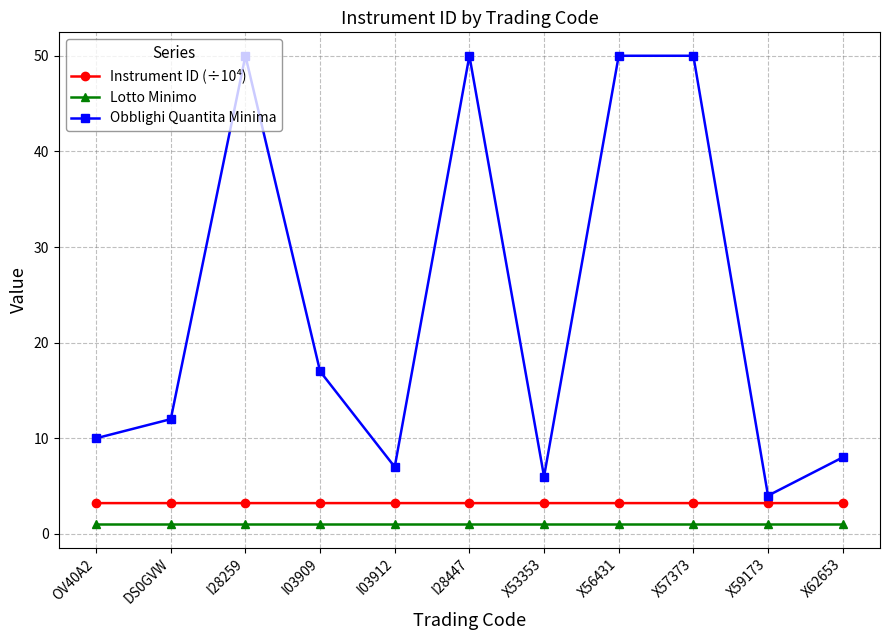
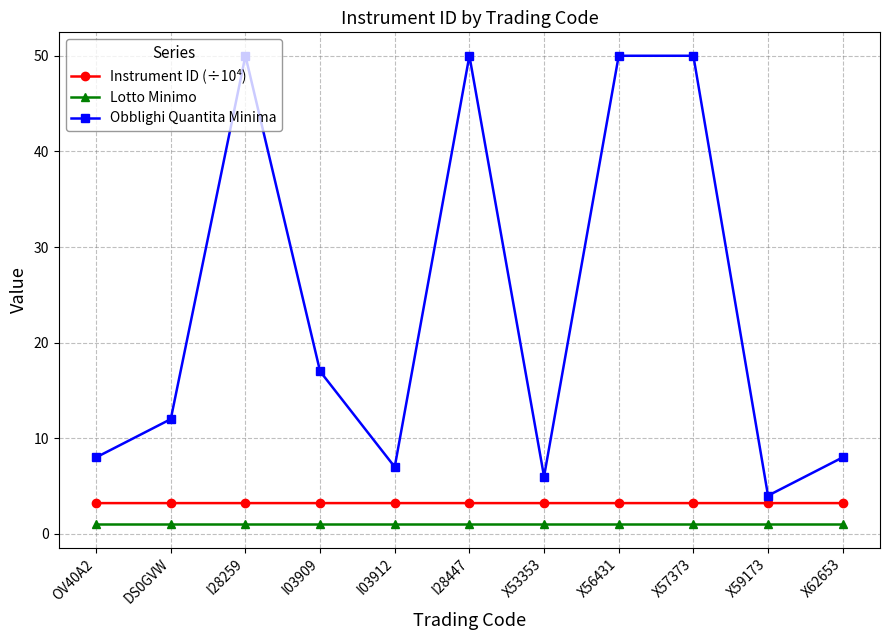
  {
    "Instrument ID (÷10⁴)": {
      "OV40A2": 3,
      "DS0GVW": 3,
      "I28259": 3,
      "I03909": 3,
      "I03912": 3,
      "I28447": 3,
      "X53353": 3,
      "X56431": 3,
      "X57373": 3,
      "X59173": 3,
      "X62653": 3
    },
    "Lotto Minimo": {
      "OV40A2": 1,
      "DS0GVW": 1,
      "I28259": 1,
      "I03909": 1,
      "I03912": 1,
      "I28447": 1,
      "X53353": 1,
      "X56431": 1,
      "X57373": 1,
      "X59173": 1,
      "X62653": 1
    },
    "Obblighi Quantita Minima": {
-     "OV40A2": 10,
+     "OV40A2": 8,
      "DS0GVW": 12,
      "I03909": 17,
      "I03912": 7,
      "I28447": 50,
      "X53353": 6,
      "X56431": 50,
      "X57373": 50,
      "X59173": 4,
      "X62653": 8
    }
  }
